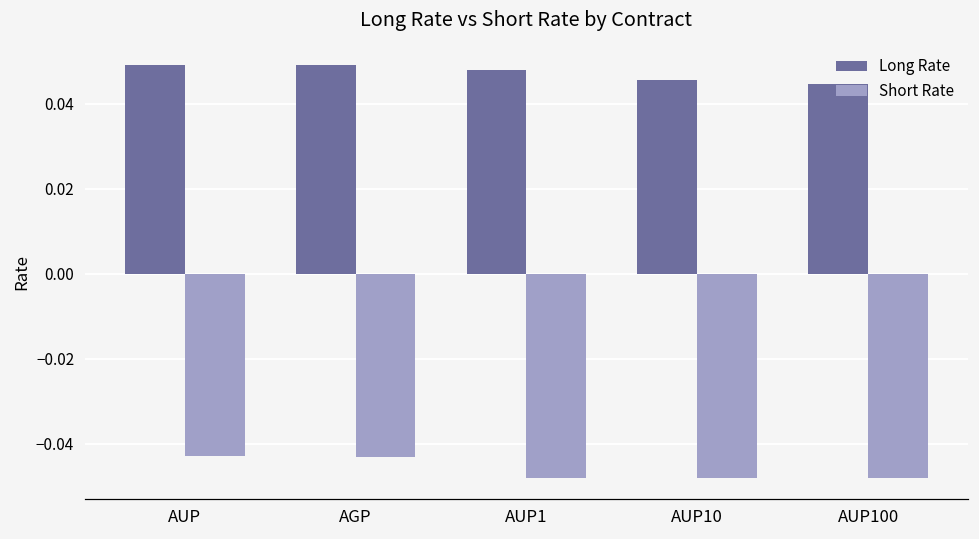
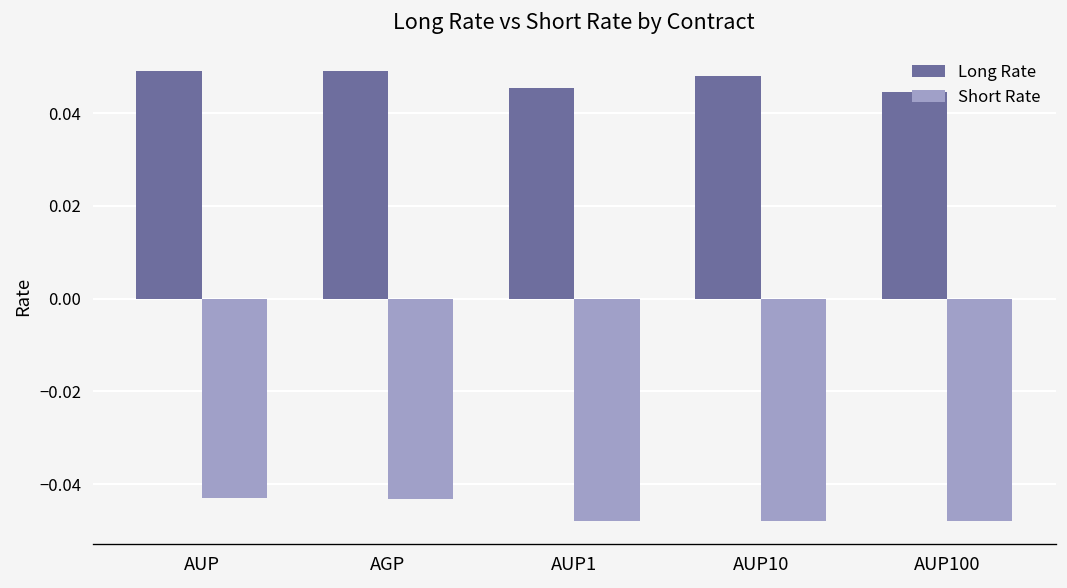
  {
    "Long Rate": {
      "AUP": 0.049,
      "AGP": 0.049,
-     "AUP1": 0.048,
-     "AUP10": 0.046,
+     "AUP1": 0.045,
+     "AUP10": 0.048,
      "AUP100": 0.045
    },
    "Short Rate": {
      "AUP": -0.043,
      "AGP": -0.043,
      "AUP1": -0.048,
      "AUP10": -0.048,
      "AUP100": -0.048
    }
  }
